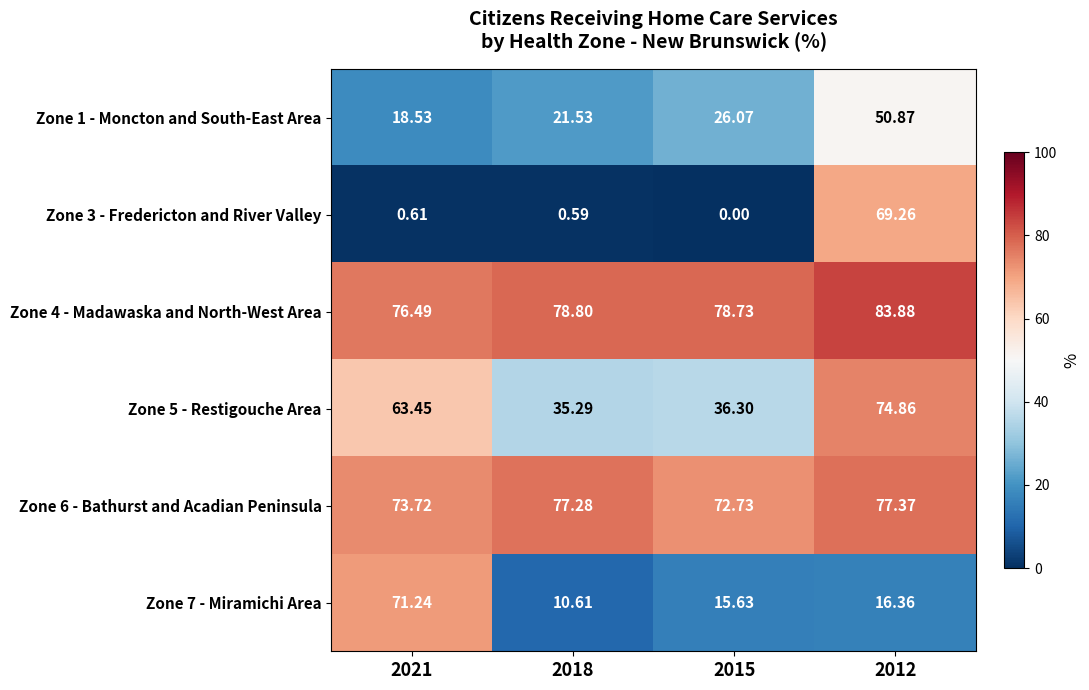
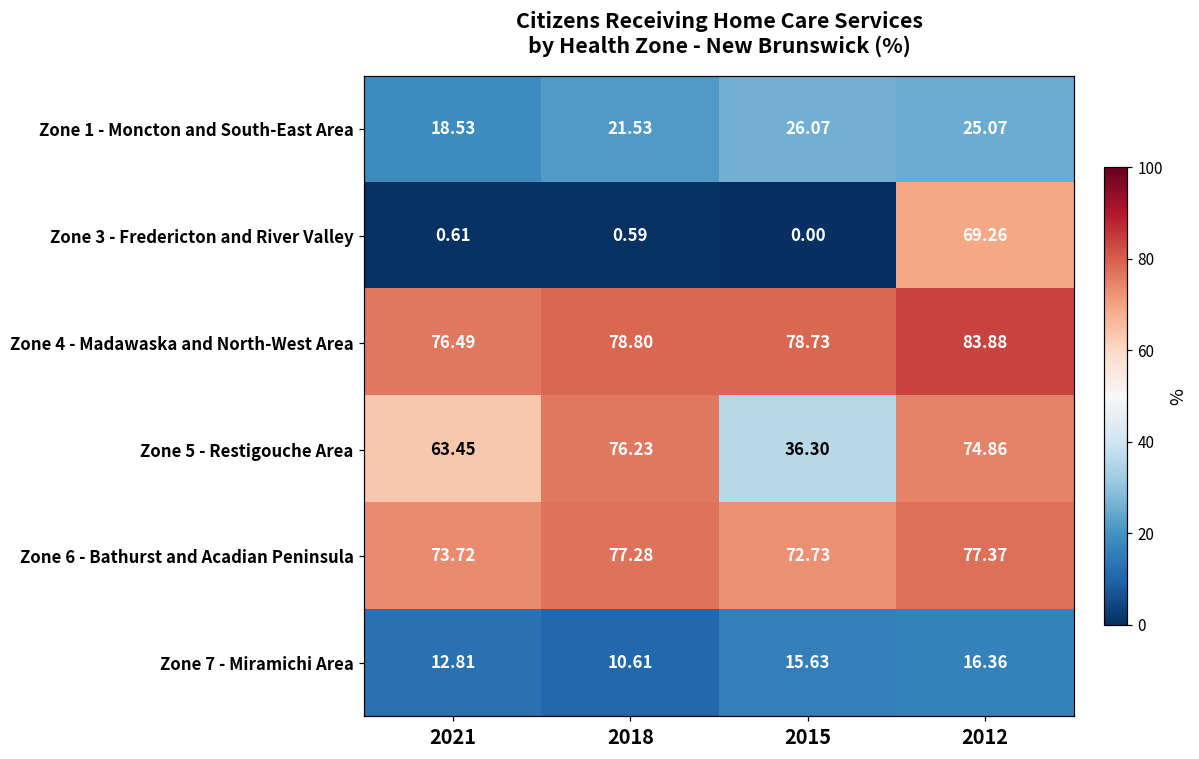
  {
    "Zone 1 - Moncton and South-East Area": {
      "2021": 18.53,
      "2018": 21.53,
      "2015": 26.07,
-     "2012": 50.87
+     "2012": 25.07
    },
    "Zone 3 - Fredericton and River Valley": {
      "2021": 0.61,
      "2018": 0.59,
      "2015": 0.00,
      "2012": 69.26
    },
    "Zone 4 - Madawaska and North-West Area": {
      "2021": 76.49,
      "2018": 78.80,
      "2015": 78.73,
      "2012": 83.88
    },
    "Zone 5 - Restigouche Area": {
      "2021": 63.45,
-     "2018": 35.29,
+     "2018": 76.23,
      "2015": 36.30,
      "2012": 74.86
    },
    "Zone 6 - Bathurst and Acadian Peninsula": {
      "2021": 73.72,
      "2018": 77.28,
      "2015": 72.73,
      "2012": 77.37
    },
    "Zone 7 - Miramichi Area": {
-     "2021": 71.24,
+     "2021": 12.81,
      "2018": 10.61,
      "2015": 15.63,
      "2012": 16.36
    }
  }
